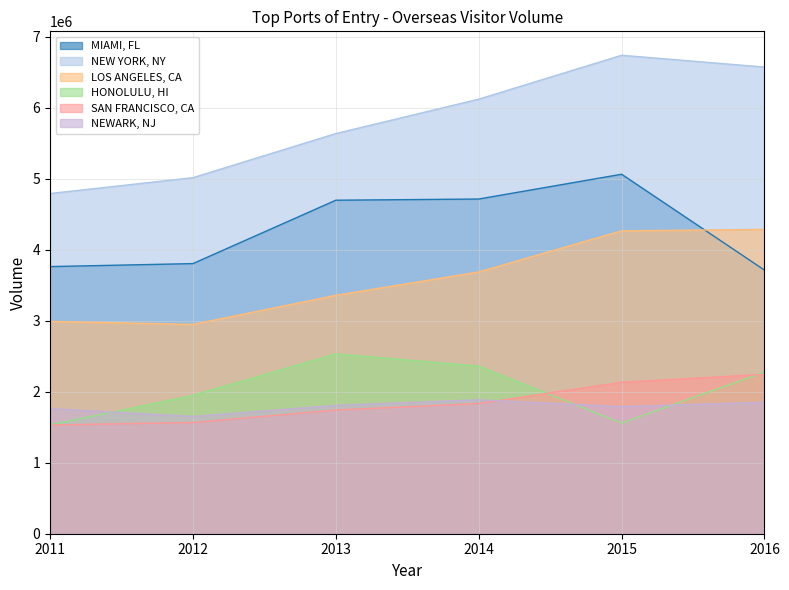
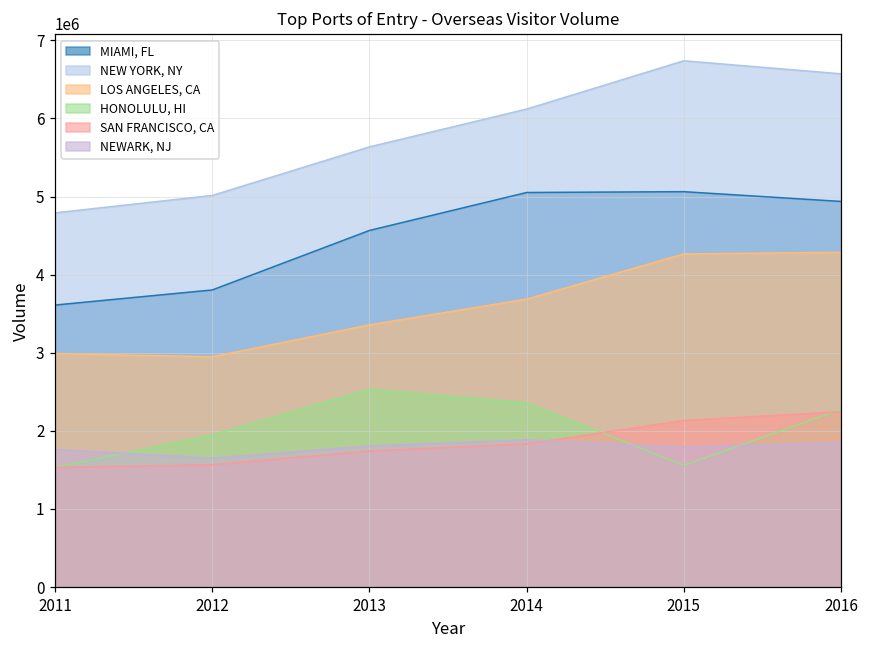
  {
    "MIAMI, FL": {
-     "2011": 3800000,
+     "2011": 3600000,
      "2012": 3800000,
-     "2013": 4700000,
-     "2014": 4700000,
+     "2013": 4600000,
+     "2014": 5100000,
      "2015": 5100000,
-     "2016": 3700000
+     "2016": 4900000
    },
    "HONOLULU, HI": {
      "2012": 1900000,
      "2013": 2500000,
      "2014": 2400000,
      "2015": 1600000
    }
  }
